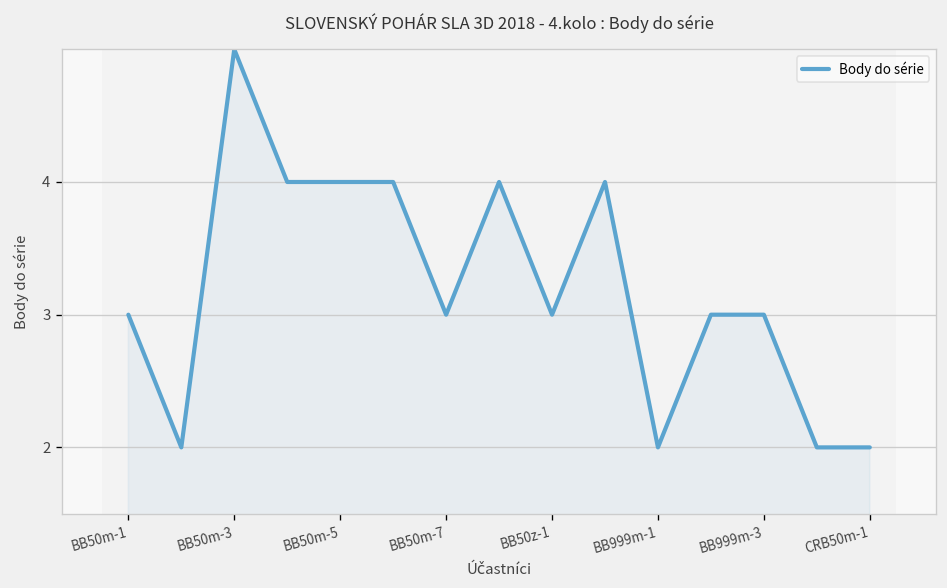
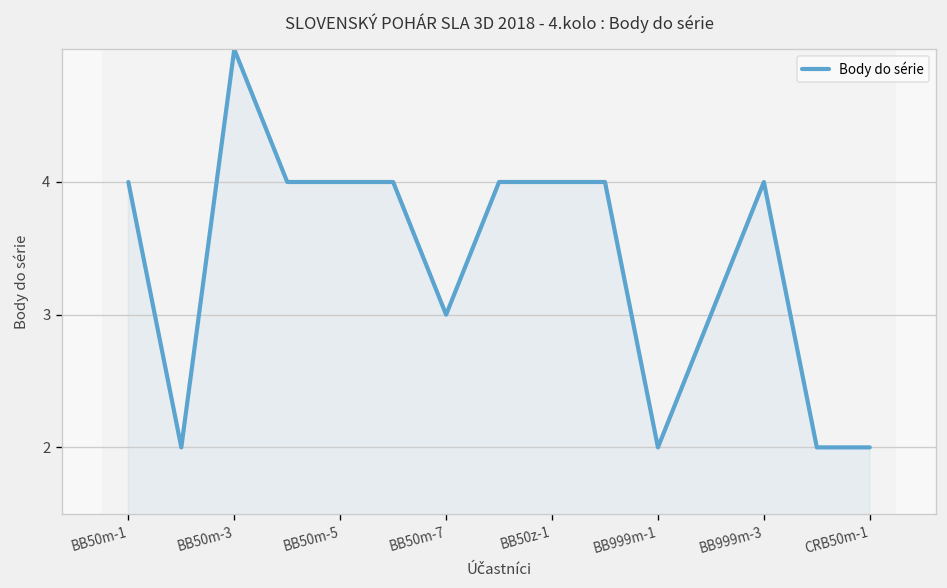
  {
-   "BB50m-1": 3,
+   "BB50m-1": 4,
    "BB50m-3": 5,
    "BB50m-5": 4,
    "BB50m-7": 3,
-   "BB50z-1": 3,
+   "BB50z-1": 4,
    "BB999m-1": 2,
-   "BB999m-3": 3,
+   "BB999m-3": 4,
    "CRB50m-1": 2
  }
